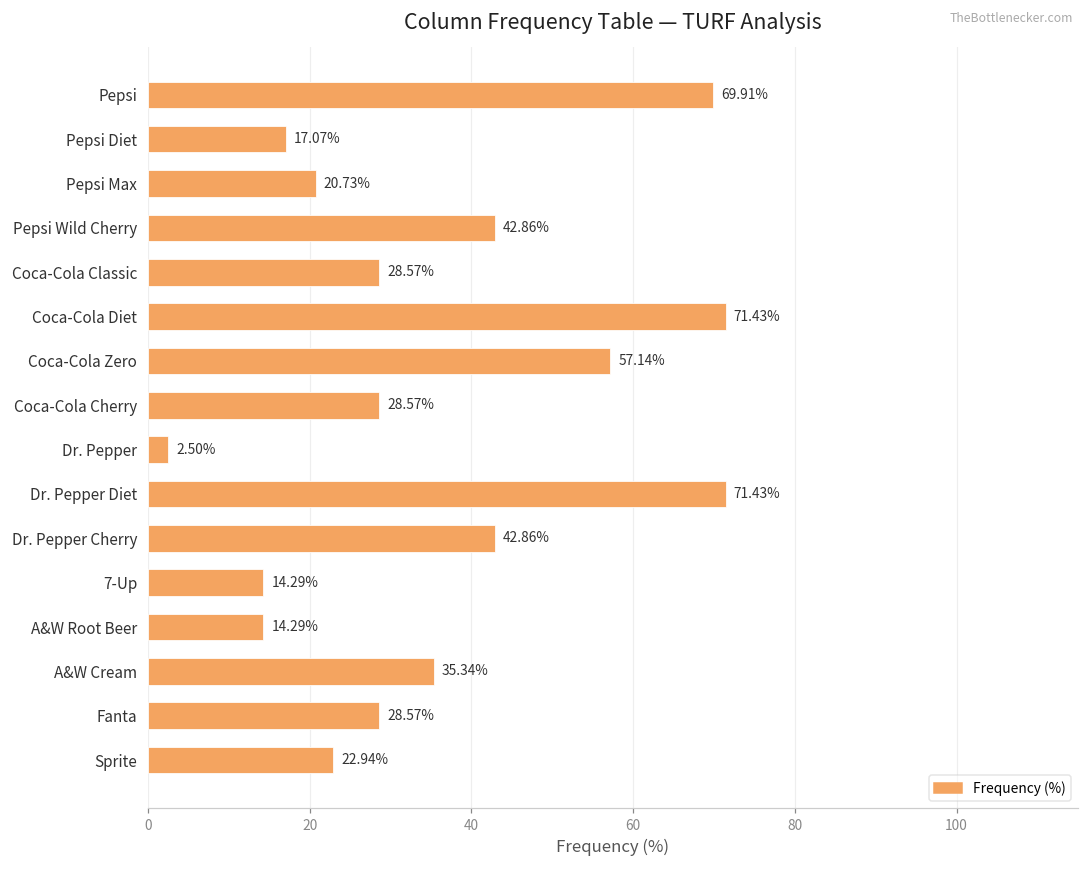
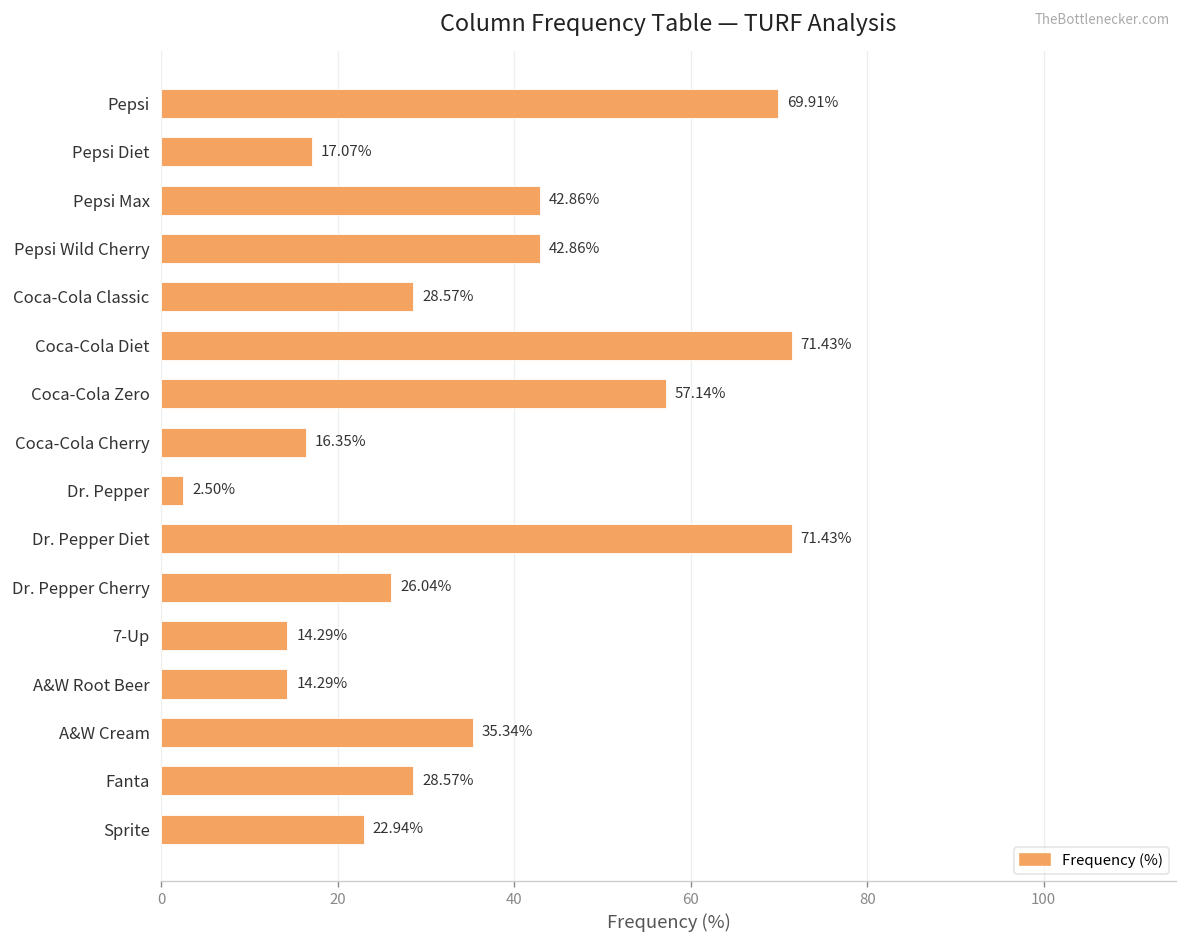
  {
    "Pepsi": "69.91%",
    "Pepsi Diet": "17.07%",
-   "Pepsi Max": "20.73%",
+   "Pepsi Max": "42.86%",
    "Pepsi Wild Cherry": "42.86%",
    "Coca-Cola Classic": "28.57%",
    "Coca-Cola Diet": "71.43%",
    "Coca-Cola Zero": "57.14%",
-   "Coca-Cola Cherry": "28.57%",
+   "Coca-Cola Cherry": "16.35%",
    "Dr. Pepper": "2.50%",
    "Dr. Pepper Diet": "71.43%",
-   "Dr. Pepper Cherry": "42.86%",
+   "Dr. Pepper Cherry": "26.04%",
    "7-Up": "14.29%",
    "A&W Root Beer": "14.29%",
    "A&W Cream": "35.34%",
    "Fanta": "28.57%",
    "Sprite": "22.94%"
  }
